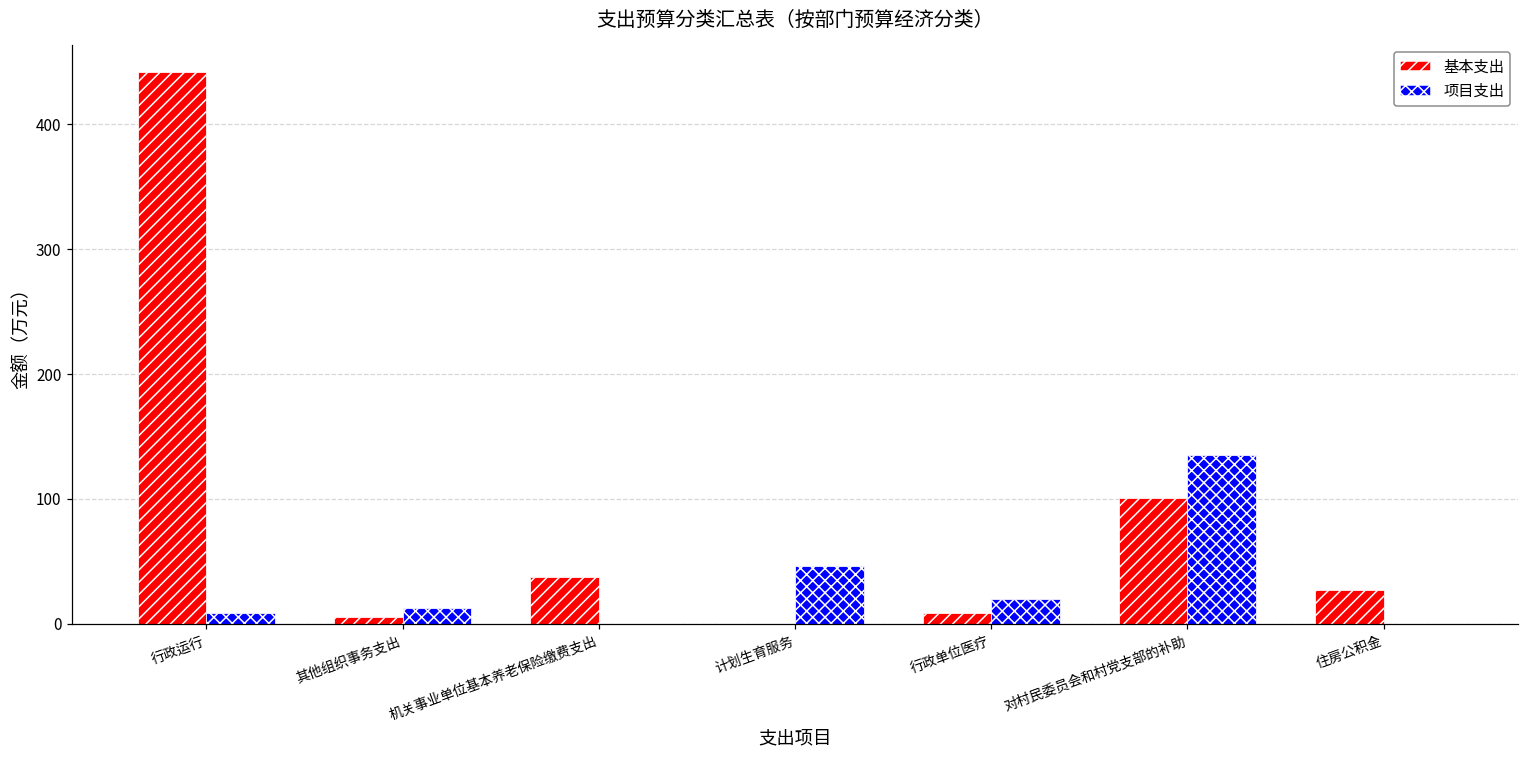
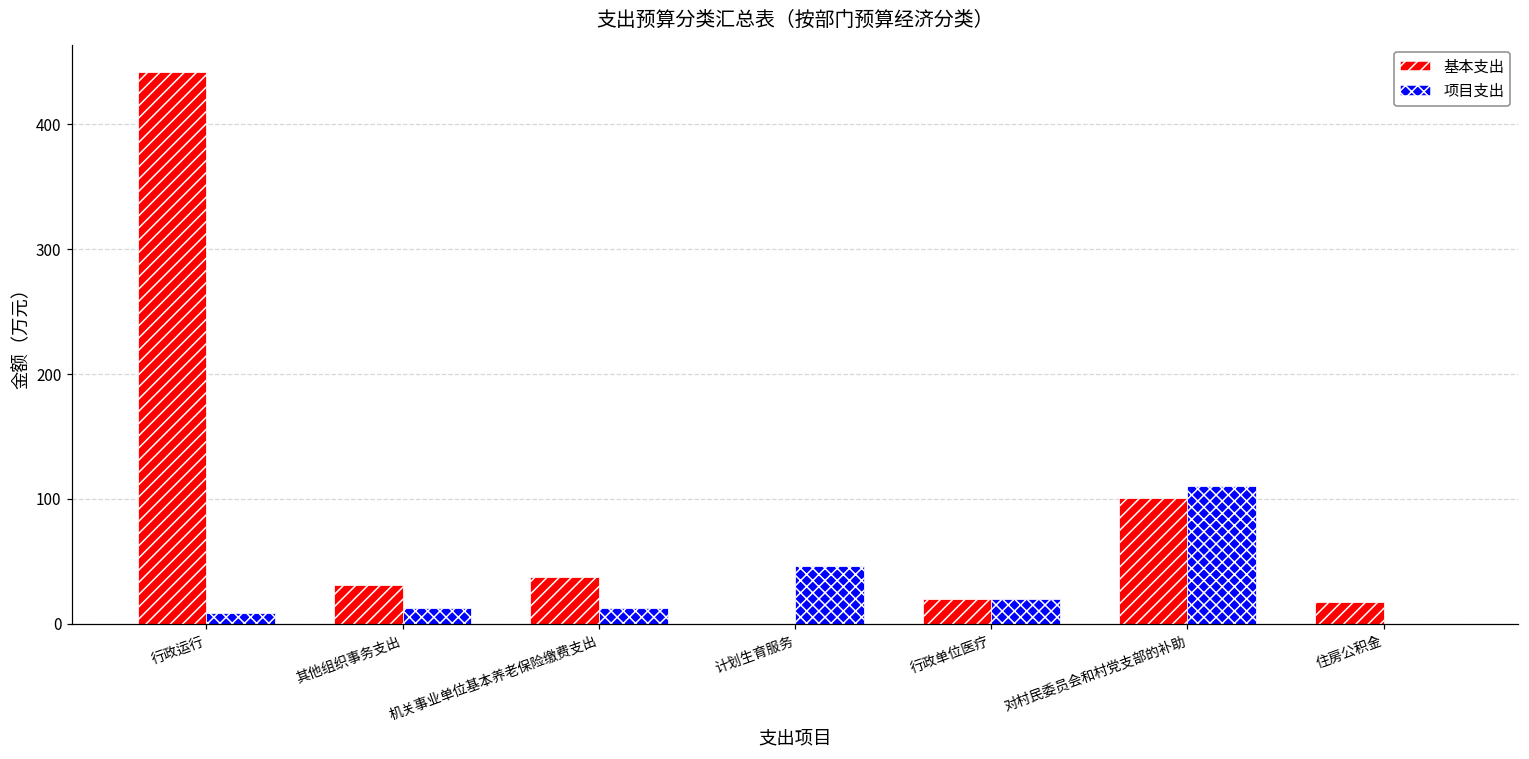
  {
    "基本支出": {
      "行政运行": 442,
-     "其他组织事务支出": 6,
+     "其他组织事务支出": 31,
      "机关事业单位基本养老保险缴费支出": 37,
-     "行政单位医疗": 9,
+     "行政单位医疗": 20,
      "对村民委员会和村党支部的补助": 101,
-     "住房公积金": 27
+     "住房公积金": 18
    },
    "项目支出": {
      "行政运行": 9,
      "其他组织事务支出": 13,
-     "机关事业单位基本养老保险缴费支出": 0,
+     "机关事业单位基本养老保险缴费支出": 13,
      "计划生育服务": 46,
      "行政单位医疗": 20,
-     "对村民委员会和村党支部的补助": 135,
+     "对村民委员会和村党支部的补助": 110,
      "住房公积金": 0
    }
  }
